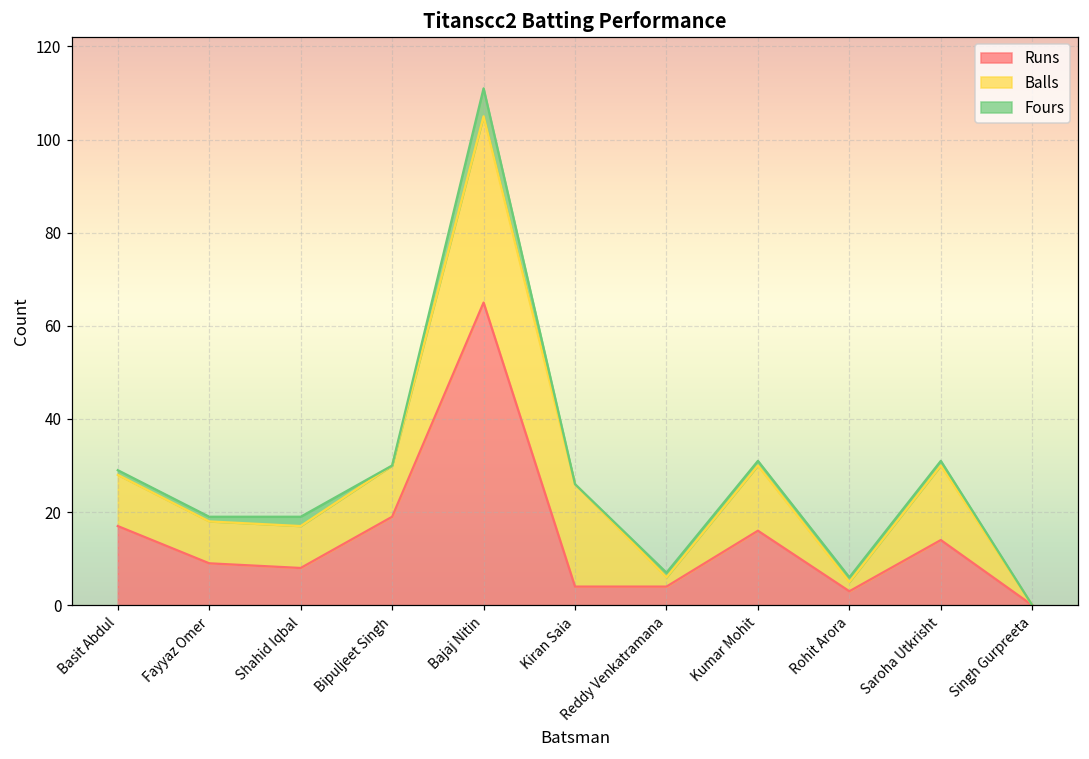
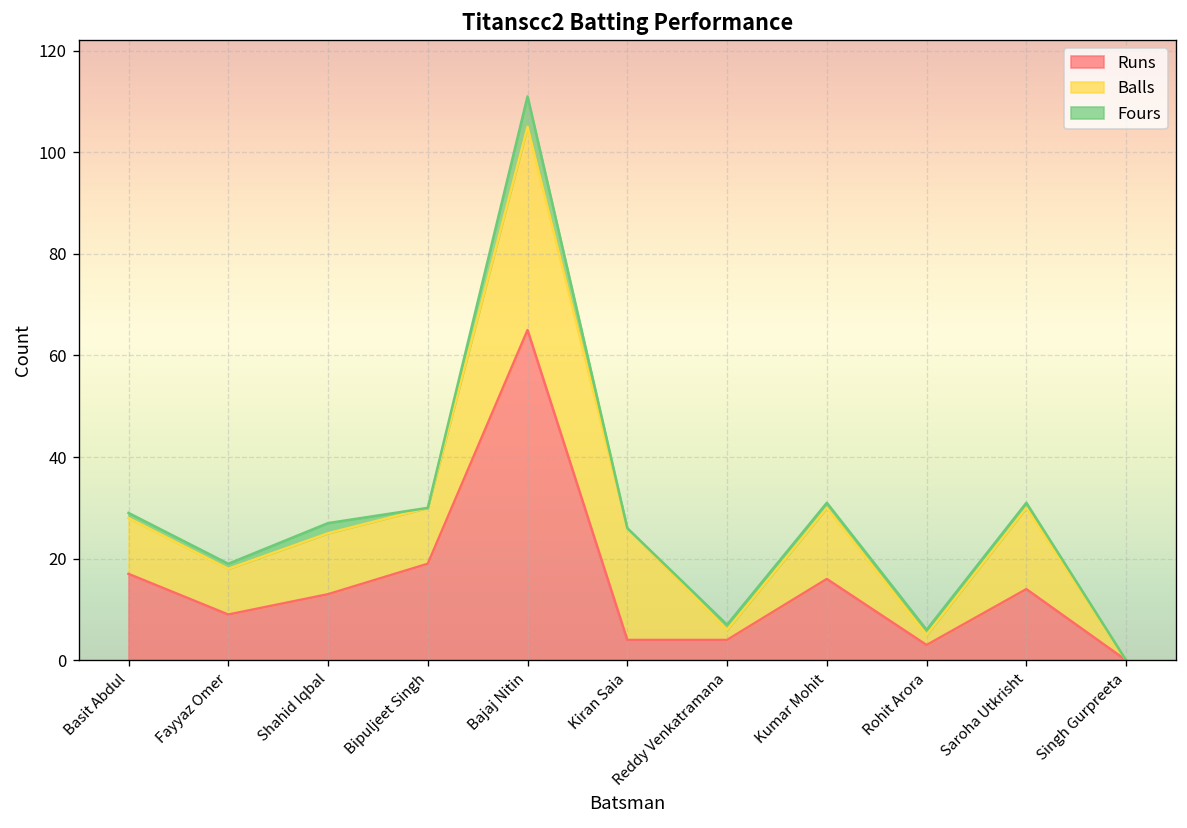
  {
    "Runs": {
      "Basit Abdul": 17,
      "Fayyaz Omer": 9,
-     "Shahid Iqbal": 8,
+     "Shahid Iqbal": 13,
      "Bipuljeet Singh": 19,
      "Bajaj Nitin": 65,
      "Kiran Saia": 4,
      "Reddy Venkatramana": 4,
      "Kumar Mohit": 16,
      "Rohit Arora": 3,
      "Saroha Utkrisht": 14
    },
    "Balls": {
      "Basit Abdul": 11,
      "Fayyaz Omer": 9,
-     "Shahid Iqbal": 9,
+     "Shahid Iqbal": 12,
      "Bajaj Nitin": 40,
      "Reddy Venkatramana": 2,
      "Kumar Mohit": 14,
      "Rohit Arora": 2,
      "Saroha Utkrisht": 16
    },
    "Fours": {
      "Basit Abdul": 1,
      "Fayyaz Omer": 1,
      "Shahid Iqbal": 2,
      "Bajaj Nitin": 6,
      "Reddy Venkatramana": 1,
      "Kumar Mohit": 1,
      "Rohit Arora": 1,
      "Saroha Utkrisht": 1
    }
  }
